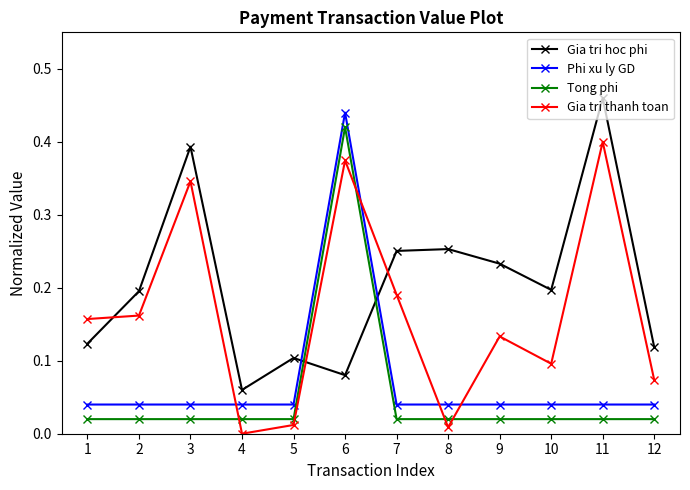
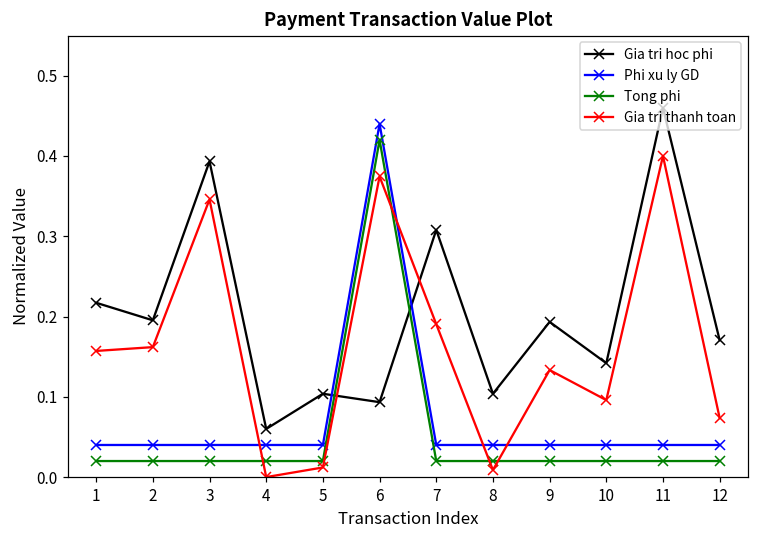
  {
    "Gia tri hoc phi": {
-     "1": 0.12,
+     "1": 0.22,
      "2": 0.20,
      "3": 0.39,
      "4": 0.06,
      "5": 0.10,
-     "6": 0.08,
-     "7": 0.25,
-     "8": 0.25,
-     "9": 0.23,
-     "10": 0.20,
-     "12": 0.12
+     "6": 0.09,
+     "7": 0.31,
+     "8": 0.10,
+     "9": 0.19,
+     "10": 0.14,
+     "12": 0.17
    },
    "Phi xu ly GD": {
      "1": 0.04,
      "2": 0.04,
      "3": 0.04,
      "4": 0.04,
      "5": 0.04,
      "6": 0.44,
      "7": 0.04,
      "8": 0.04,
      "9": 0.04,
      "10": 0.04,
      "11": 0.04,
      "12": 0.04
    },
    "Tong phi": {
      "1": 0.02,
      "2": 0.02,
      "3": 0.02,
      "4": 0.02,
      "5": 0.02,
      "6": 0.42,
      "7": 0.02,
      "8": 0.02,
      "9": 0.02,
      "10": 0.02,
      "11": 0.02,
      "12": 0.02
    },
    "Gia tri thanh toan": {
      "1": 0.16,
      "2": 0.16,
      "3": 0.35,
      "4": 0.00,
      "5": 0.01,
      "6": 0.37,
      "7": 0.19,
      "8": 0.01,
      "9": 0.13,
      "10": 0.10,
      "11": 0.40,
      "12": 0.07
    }
  }
